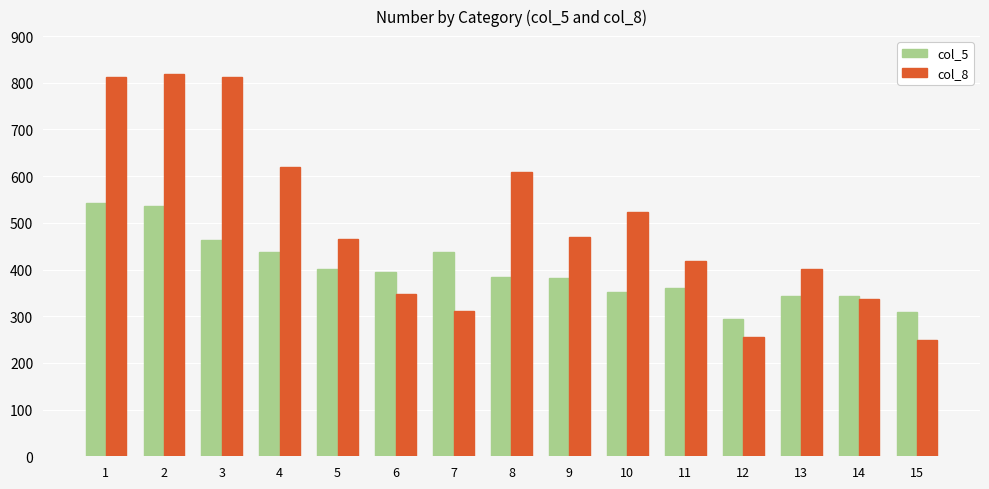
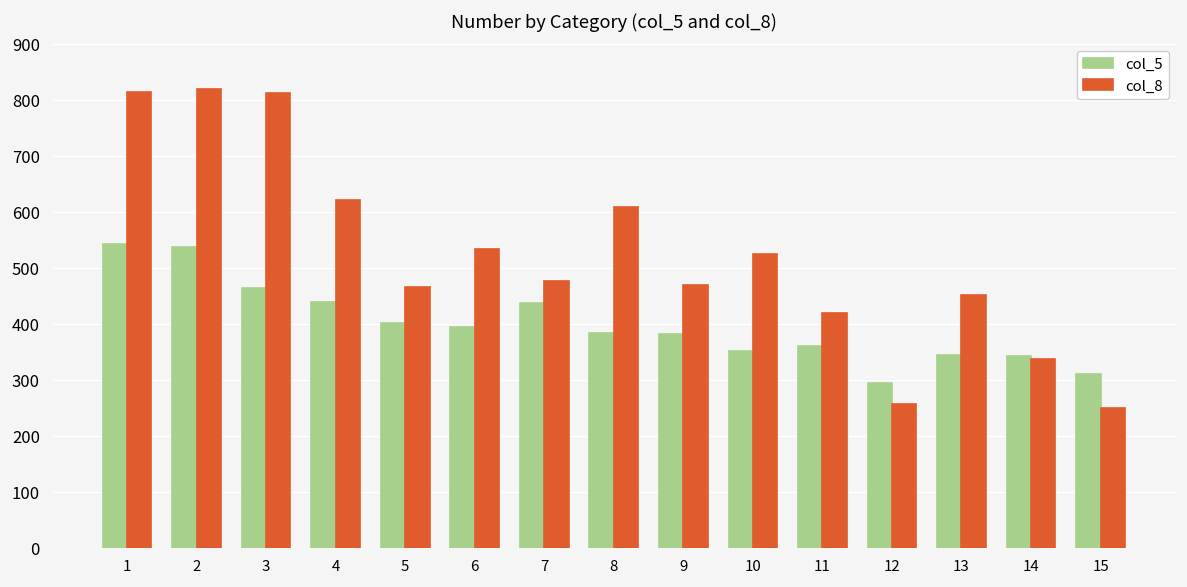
  {
    "col_5": {
      "1": 540,
      "2": 540,
      "3": 460,
      "4": 440,
      "5": 400,
      "6": 390,
      "7": 440,
      "8": 380,
      "9": 380,
      "10": 350,
      "11": 360,
      "12": 290,
      "13": 340,
      "14": 340,
      "15": 310
    },
    "col_8": {
      "1": 810,
      "2": 820,
      "3": 810,
      "4": 620,
      "5": 470,
-     "6": 350,
-     "7": 310,
+     "6": 530,
+     "7": 480,
      "8": 610,
      "9": 470,
      "10": 520,
      "11": 420,
      "12": 260,
-     "13": 400,
+     "13": 450,
      "14": 340,
      "15": 250
    }
  }
